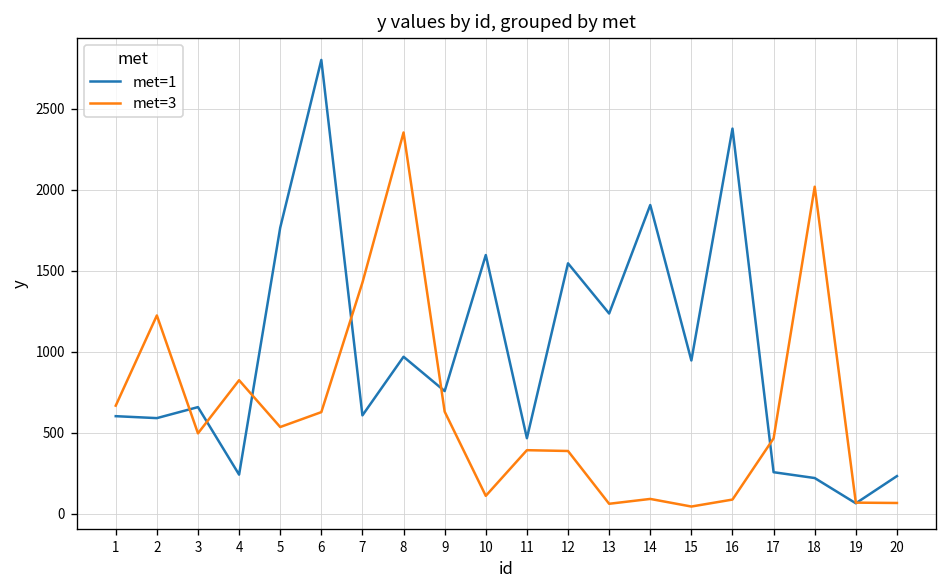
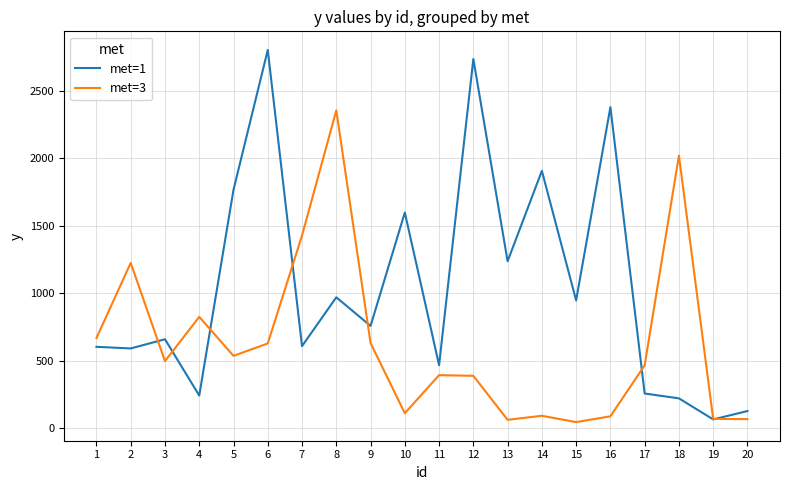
  {
    "met=1": {
      "1": 600,
      "2": 590,
      "3": 660,
      "4": 240,
      "5": 1770,
      "6": 2800,
      "7": 610,
      "8": 970,
      "9": 760,
      "10": 1600,
      "11": 470,
-     "12": 1550,
+     "12": 2740,
      "13": 1240,
      "14": 1910,
      "15": 950,
      "16": 2380,
      "17": 260,
      "18": 220,
-     "20": 230
+     "20": 130
    },
    "met=3": {
      "1": 670,
      "2": 1230,
      "3": 500,
      "4": 830,
      "5": 540,
      "6": 630,
      "7": 1430,
      "8": 2360,
      "9": 630,
      "10": 110,
      "11": 390,
      "12": 390,
      "13": 60,
      "14": 90,
      "15": 50,
      "16": 90,
      "17": 470,
      "18": 2020,
      "20": 70
    }
  }
